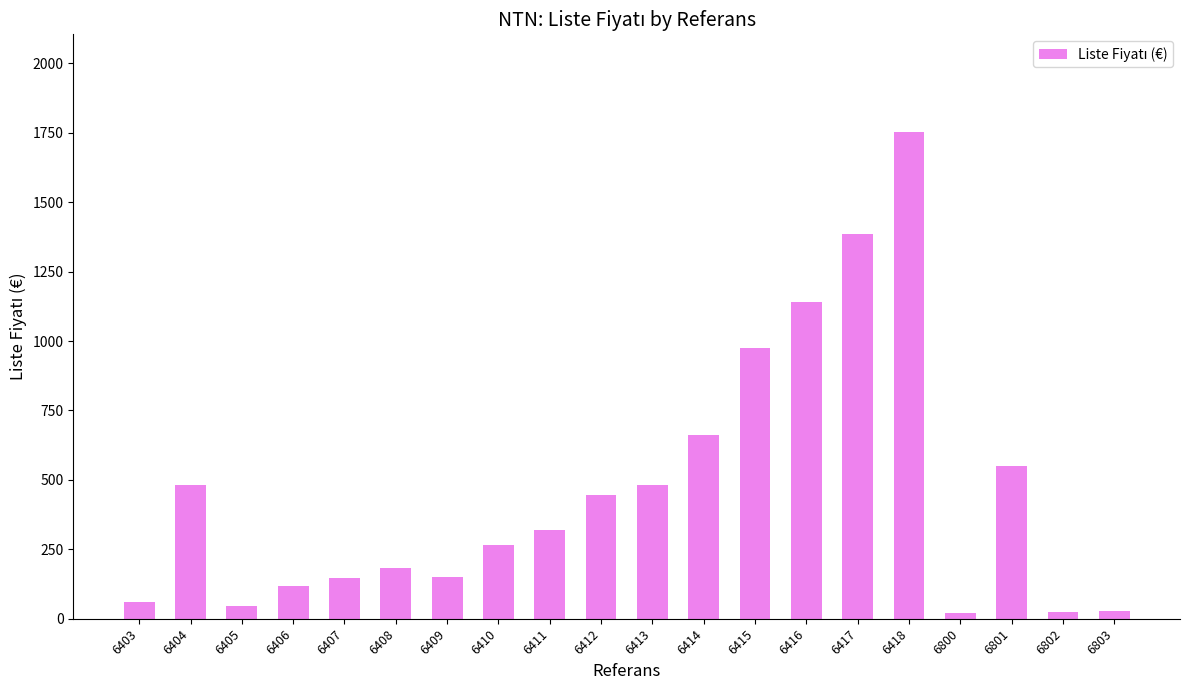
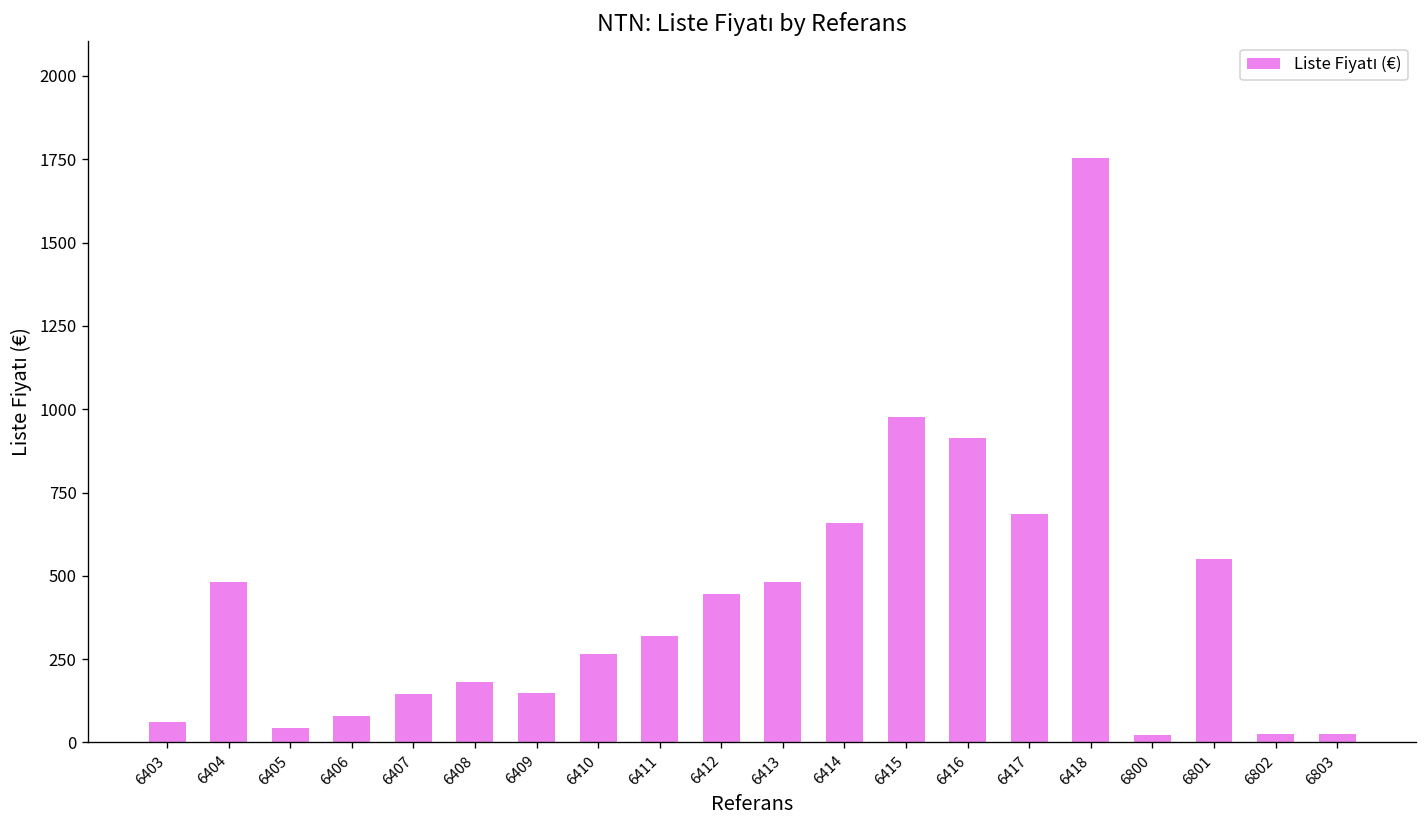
  {
    "6403": 60,
    "6404": 480,
    "6405": 40,
-   "6406": 120,
+   "6406": 80,
    "6407": 150,
    "6408": 180,
    "6409": 150,
    "6410": 270,
    "6411": 320,
    "6412": 440,
    "6413": 480,
    "6414": 660,
    "6415": 980,
-   "6416": 1140,
-   "6417": 1390,
+   "6416": 910,
+   "6417": 690,
    "6418": 1750,
    "6800": 20,
    "6801": 550,
    "6802": 20,
    "6803": 30
  }
